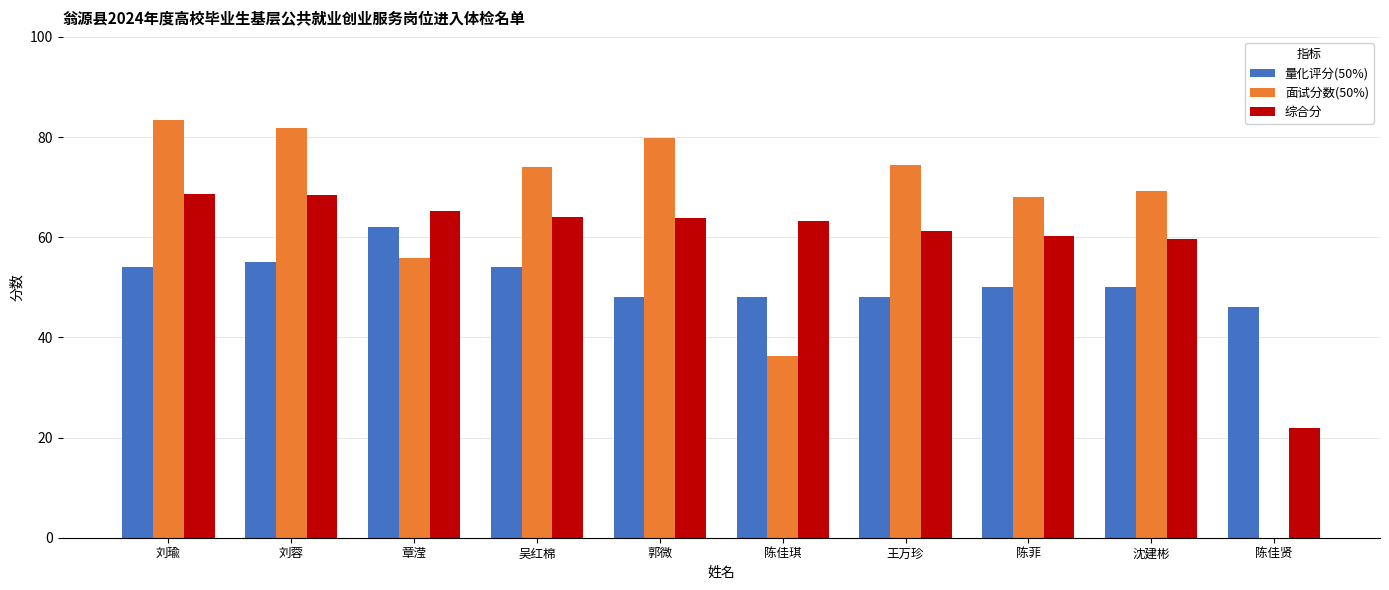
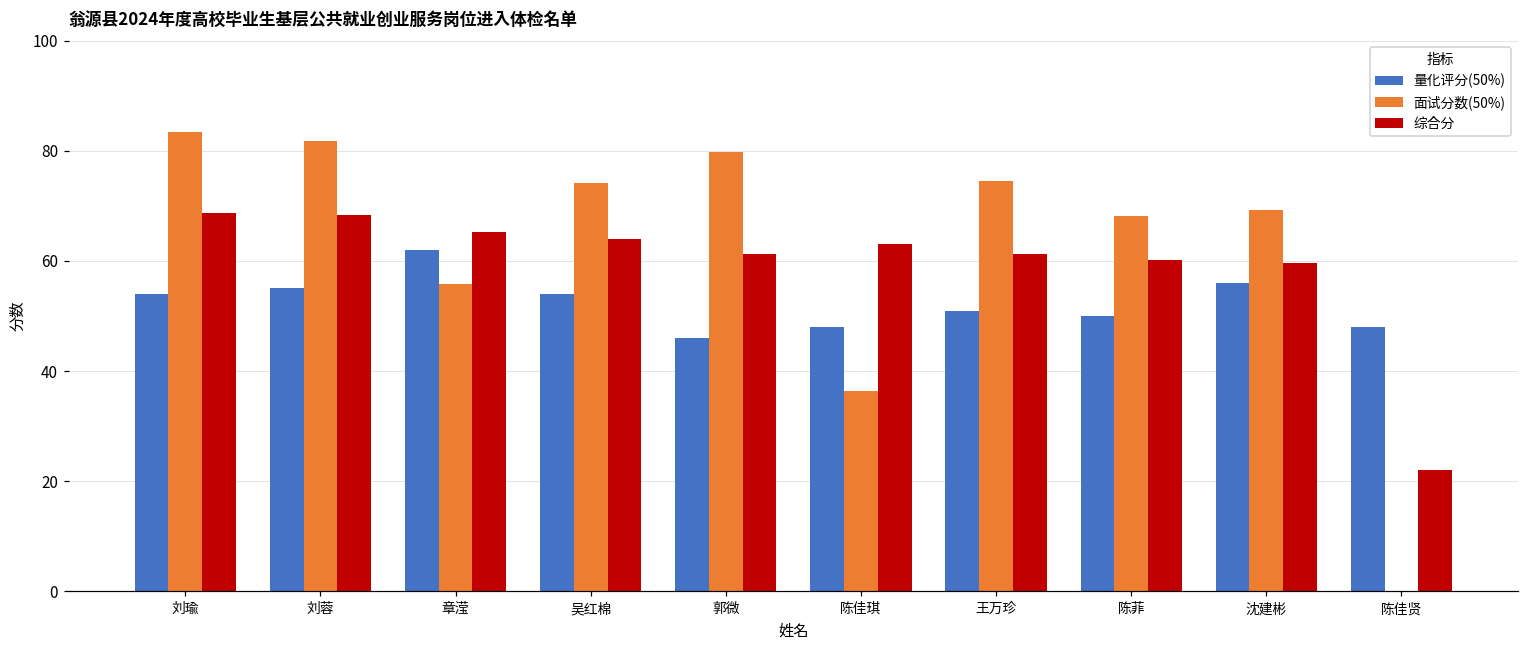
  {
    "量化评分(50%)": {
      "刘瑜": 54,
      "刘蓉": 55,
      "章滢": 62,
      "吴红棉": 54,
-     "郭微": 48,
+     "郭微": 46,
      "陈佳琪": 48,
-     "王万珍": 48,
+     "王万珍": 51,
      "陈菲": 50,
-     "沈建彬": 50,
-     "陈佳贤": 46
+     "沈建彬": 56,
+     "陈佳贤": 48
    },
    "面试分数(50%)": {
      "刘瑜": 83,
      "刘蓉": 82,
      "章滢": 56,
      "吴红棉": 74,
      "郭微": 80,
      "陈佳琪": 36,
      "王万珍": 75,
      "陈菲": 68,
      "沈建彬": 69,
      "陈佳贤": 0
    },
    "综合分": {
      "刘瑜": 69,
      "刘蓉": 68,
      "章滢": 65,
      "吴红棉": 64,
-     "郭微": 64,
+     "郭微": 61,
      "陈佳琪": 63,
      "王万珍": 61,
      "陈菲": 60,
      "沈建彬": 60,
      "陈佳贤": 22
    }
  }
